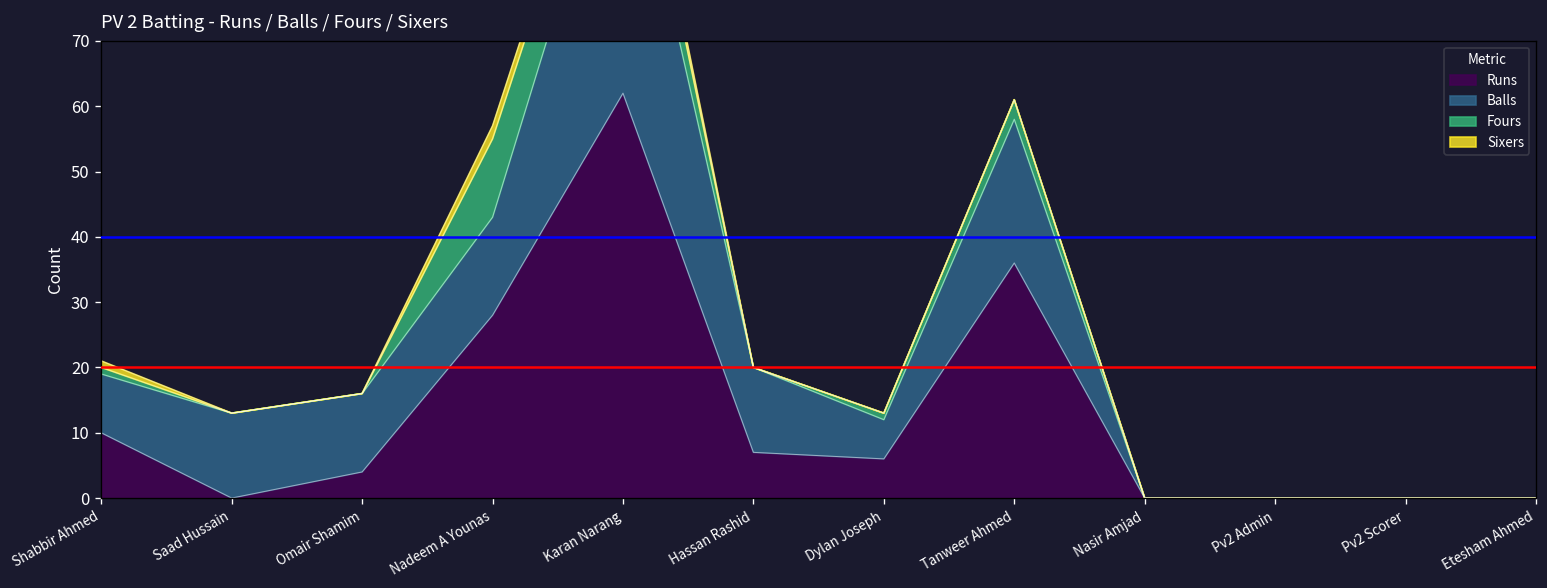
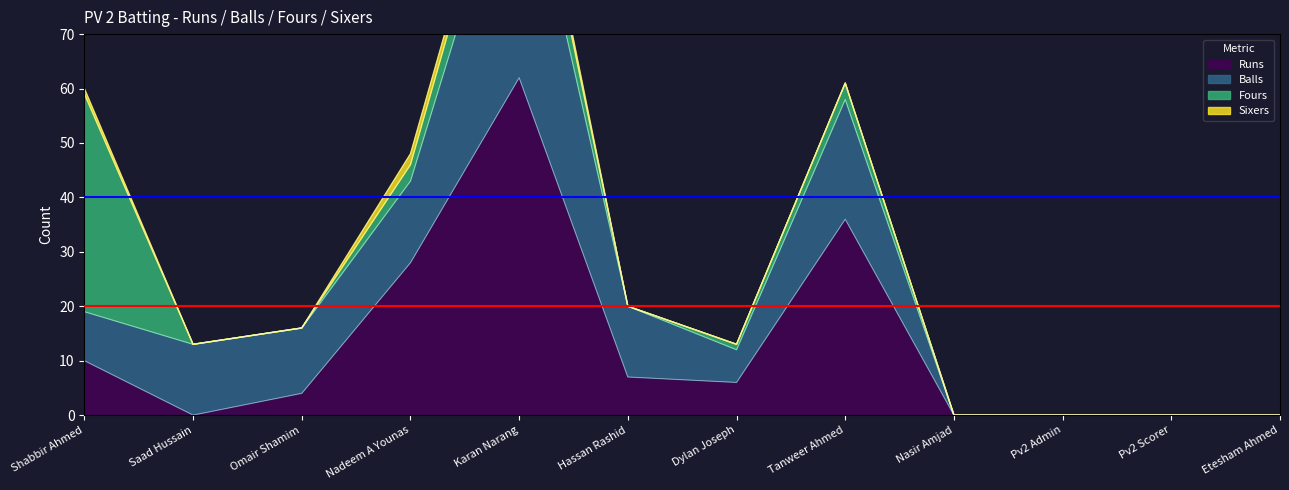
  {
    "Runs": {
      "Shabbir Ahmed": 10,
      "Saad Hussain": 0,
      "Omair Shamim": 4,
      "Nadeem A Younas": 28,
      "Karan Narang": 62,
      "Hassan Rashid": 7,
      "Dylan Joseph": 6,
      "Tanweer Ahmed": 36
    },
    "Balls": {
      "Shabbir Ahmed": 9,
      "Nadeem A Younas": 15,
      "Dylan Joseph": 6,
      "Tanweer Ahmed": 22
    },
    "Fours": {
-     "Shabbir Ahmed": 1,
-     "Nadeem A Younas": 12
+     "Shabbir Ahmed": 40,
+     "Nadeem A Younas": 3
    },
    "Sixers": {
      "Shabbir Ahmed": 1,
      "Nadeem A Younas": 2
    }
  }
